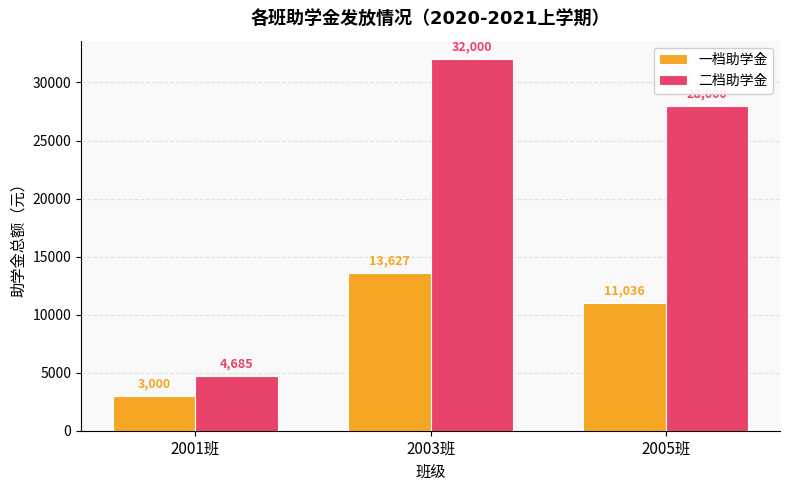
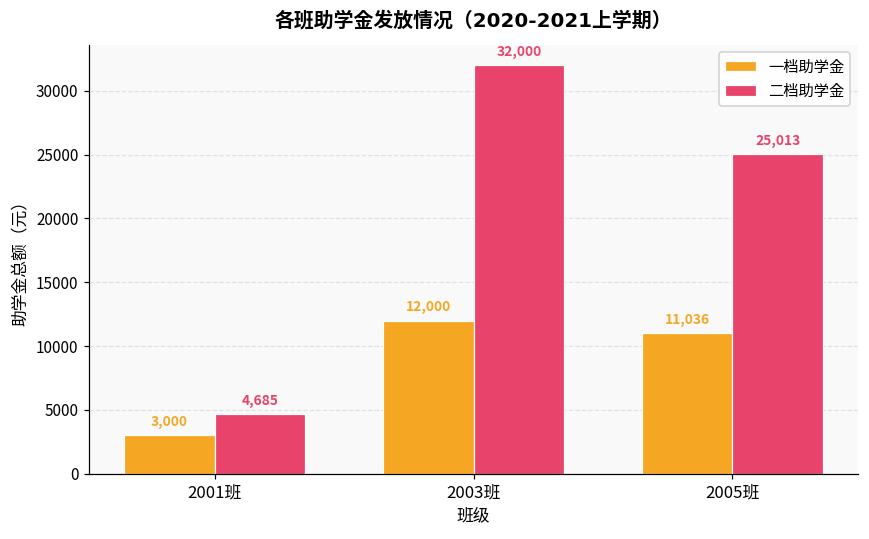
  {
    "一档助学金": {
      "2001班": "3,000",
-     "2003班": "13,627",
+     "2003班": "12,000",
      "2005班": "11,036"
    },
    "二档助学金": {
-     "2005班": "28000"
+     "2005班": "25000"
    }
  }
